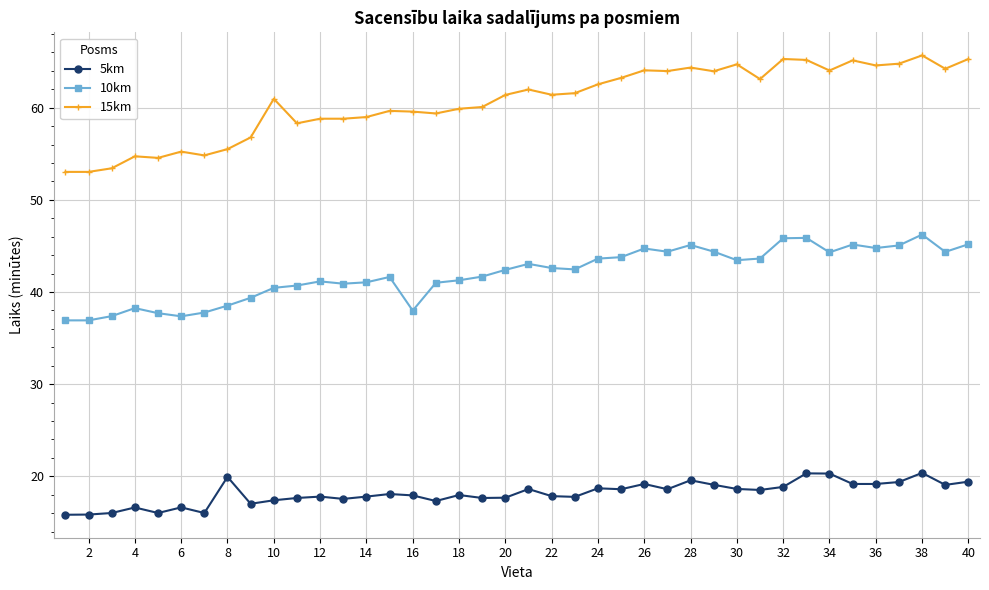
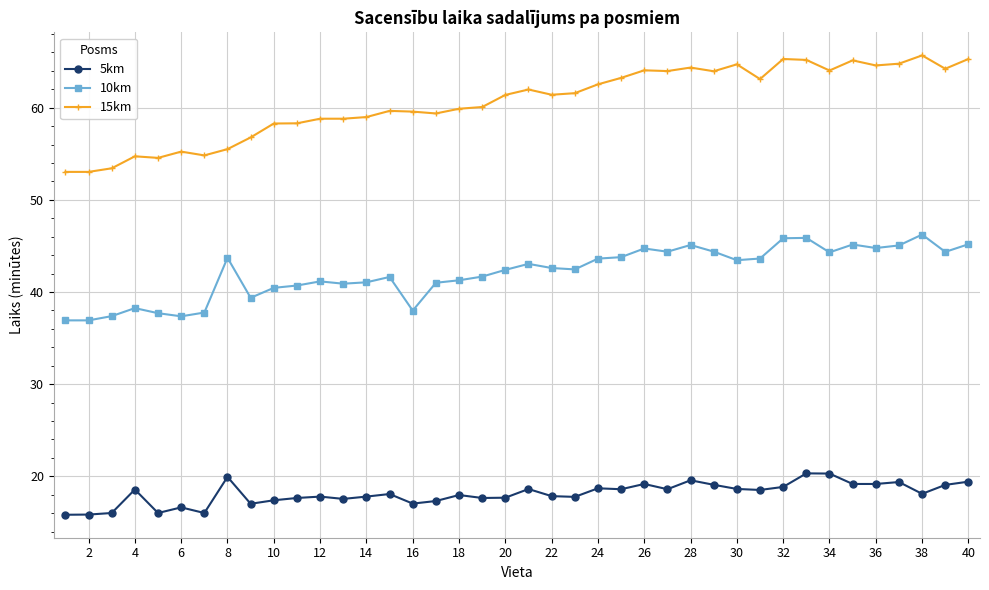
  {
    "5km": {
      "2": 16,
-     "4": 17,
+     "4": 19,
      "6": 17,
      "8": 20,
      "10": 17,
      "12": 18,
      "14": 18,
-     "16": 18,
+     "16": 17,
      "18": 18,
      "20": 18,
      "22": 18,
      "24": 19,
      "26": 19,
      "28": 20,
      "30": 19,
      "32": 19,
      "34": 20,
      "36": 19,
-     "38": 20,
+     "38": 18,
      "40": 19
    },
    "10km": {
      "2": 37,
      "4": 38,
      "6": 37,
-     "8": 39,
+     "8": 44,
      "10": 40,
      "12": 41,
      "14": 41,
      "16": 38,
      "18": 41,
      "20": 42,
      "22": 43,
      "24": 44,
      "26": 45,
      "28": 45,
      "30": 43,
      "32": 46,
      "34": 44,
      "36": 45,
      "38": 46,
      "40": 45
    },
    "15km": {
      "2": 53,
      "4": 55,
      "6": 55,
      "8": 56,
-     "10": 61,
+     "10": 58,
      "12": 59,
      "14": 59,
      "16": 60,
      "18": 60,
      "20": 61,
      "22": 61,
      "24": 63,
      "26": 64,
      "28": 64,
      "30": 65,
      "32": 65,
      "34": 64,
      "36": 65,
      "38": 66,
      "40": 65
    }
  }
